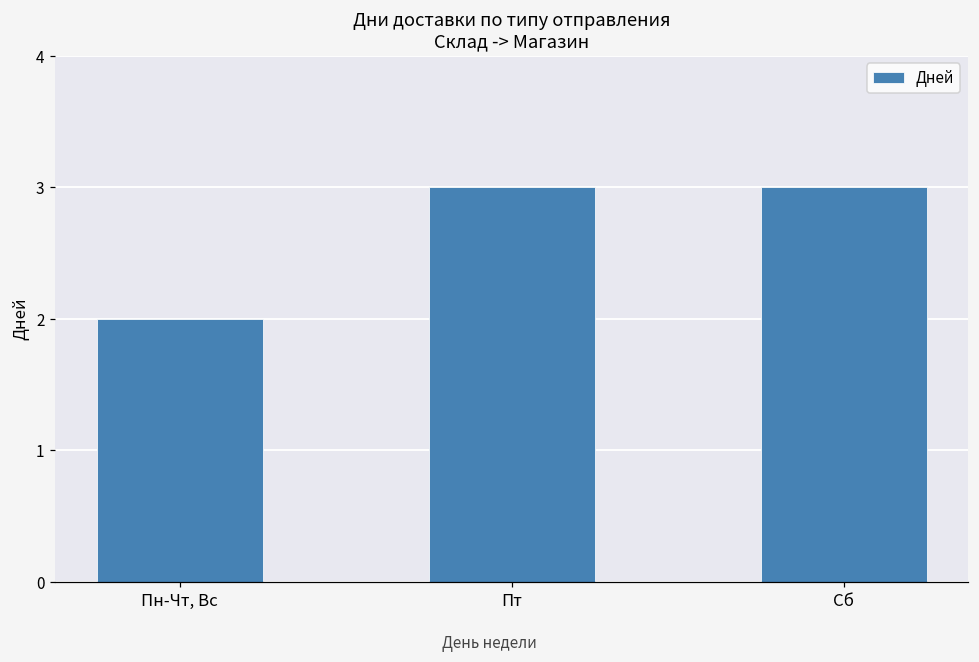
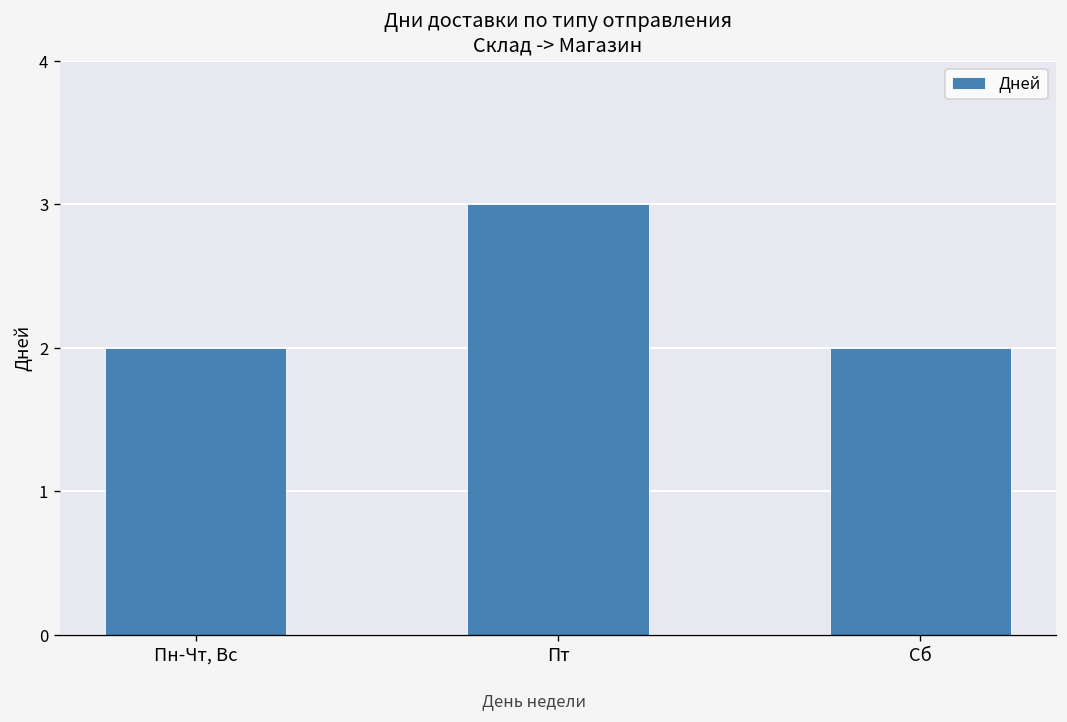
  {
    "Пн-Чт, Вс": 2,
    "Пт": 3,
-   "Сб": 3
+   "Сб": 2
  }
